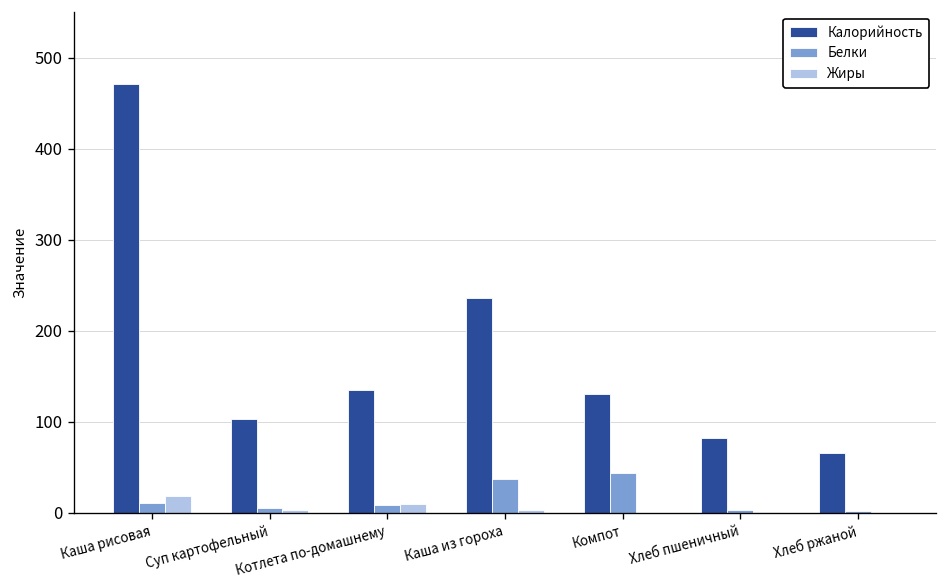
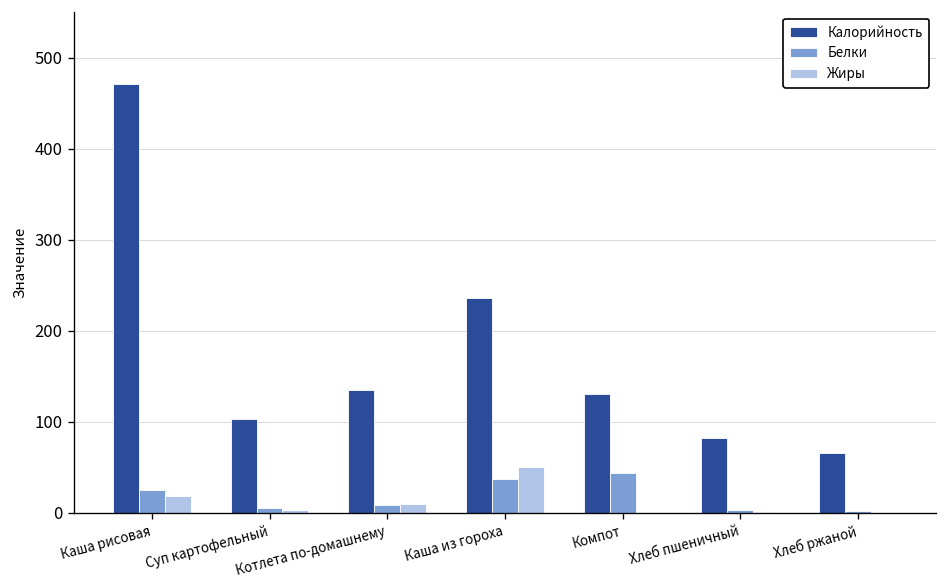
  {
    "Калорийность": {
      "Каша рисовая": 470,
      "Суп картофельный": 100,
      "Котлета по-домашнему": 140,
      "Каша из гороха": 240,
      "Компот": 130,
      "Хлеб пшеничный": 80,
      "Хлеб ржаной": 70
    },
    "Белки": {
-     "Каша рисовая": 10,
+     "Каша рисовая": 20,
      "Суп картофельный": 10,
      "Котлета по-домашнему": 10,
      "Каша из гороха": 40,
      "Компот": 40
    },
    "Жиры": {
      "Каша рисовая": 20,
      "Котлета по-домашнему": 10,
-     "Каша из гороха": 0
+     "Каша из гороха": 50
    }
  }
